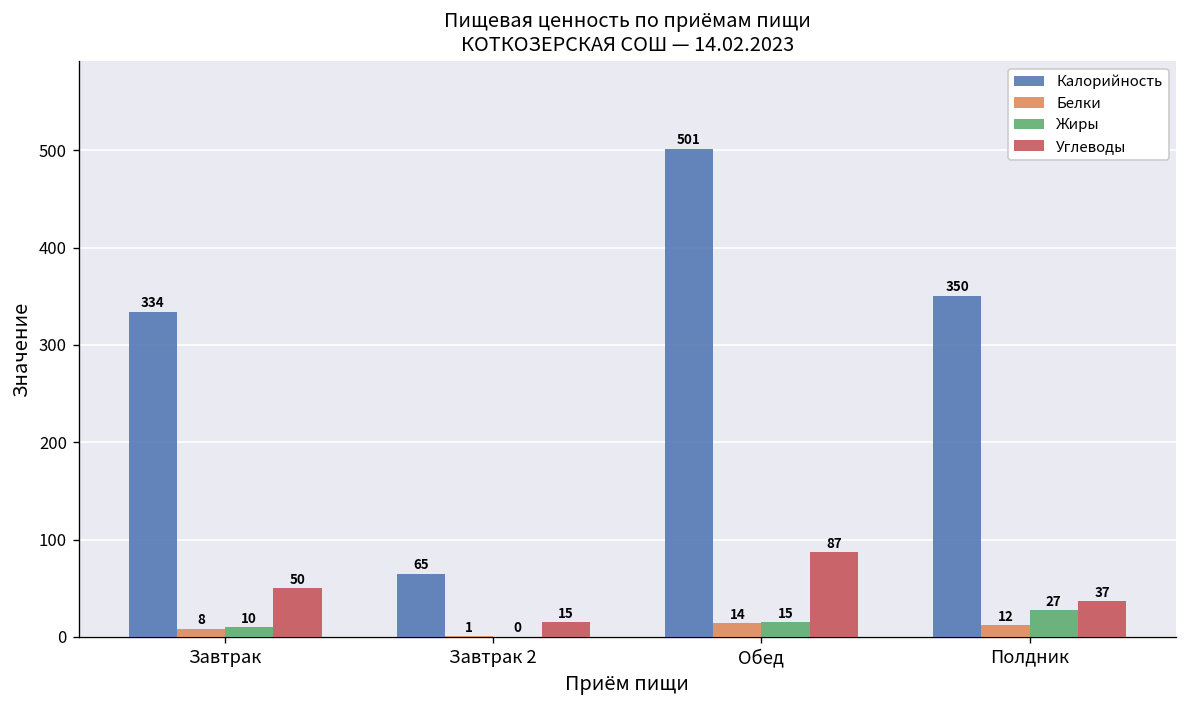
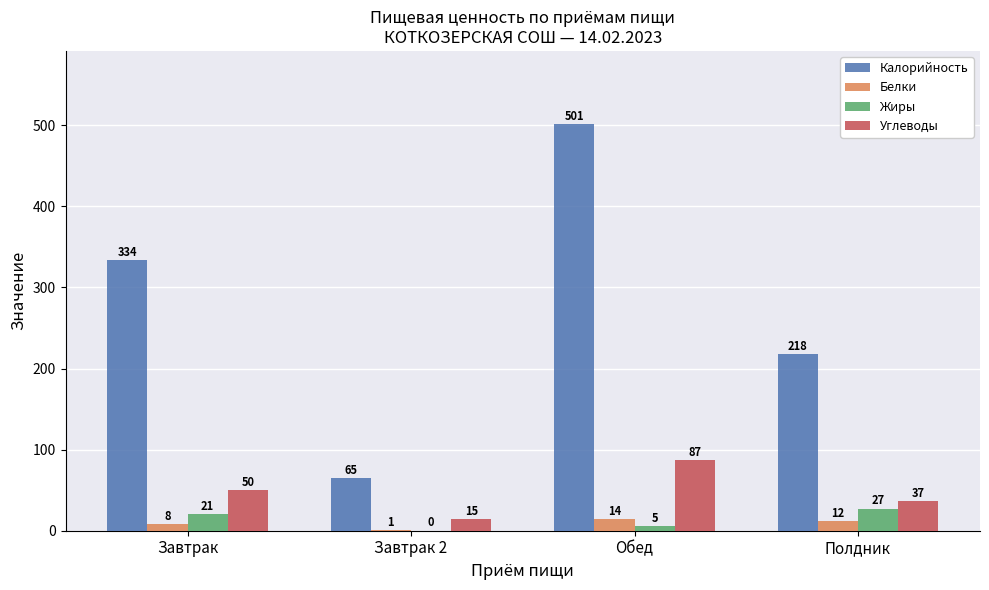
  {
    "Калорийность": {
      "Завтрак": 334,
      "Завтрак 2": 65,
      "Обед": 501,
-     "Полдник": 350
+     "Полдник": 218
    },
    "Жиры": {
-     "Завтрак": 10,
+     "Завтрак": 21,
      "Завтрак 2": 0,
-     "Обед": 15,
+     "Обед": 5,
      "Полдник": 27
    }
  }
